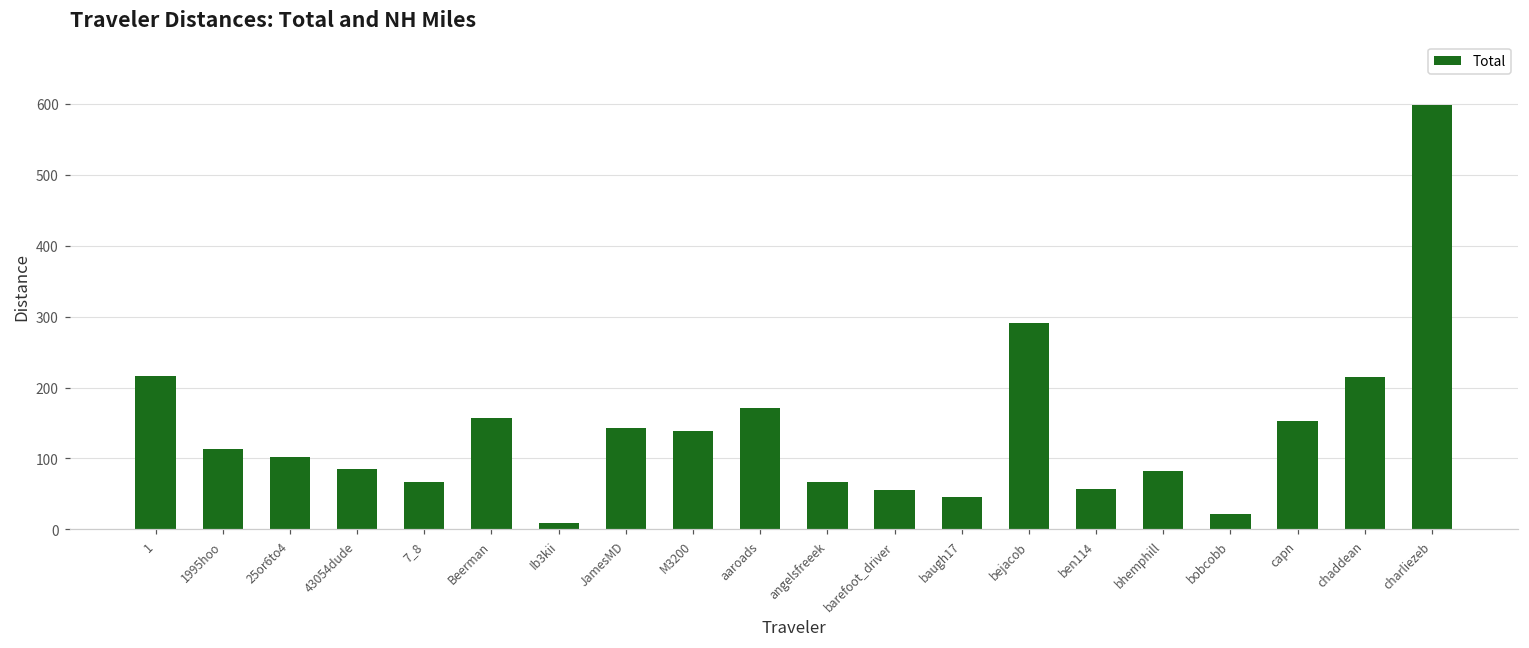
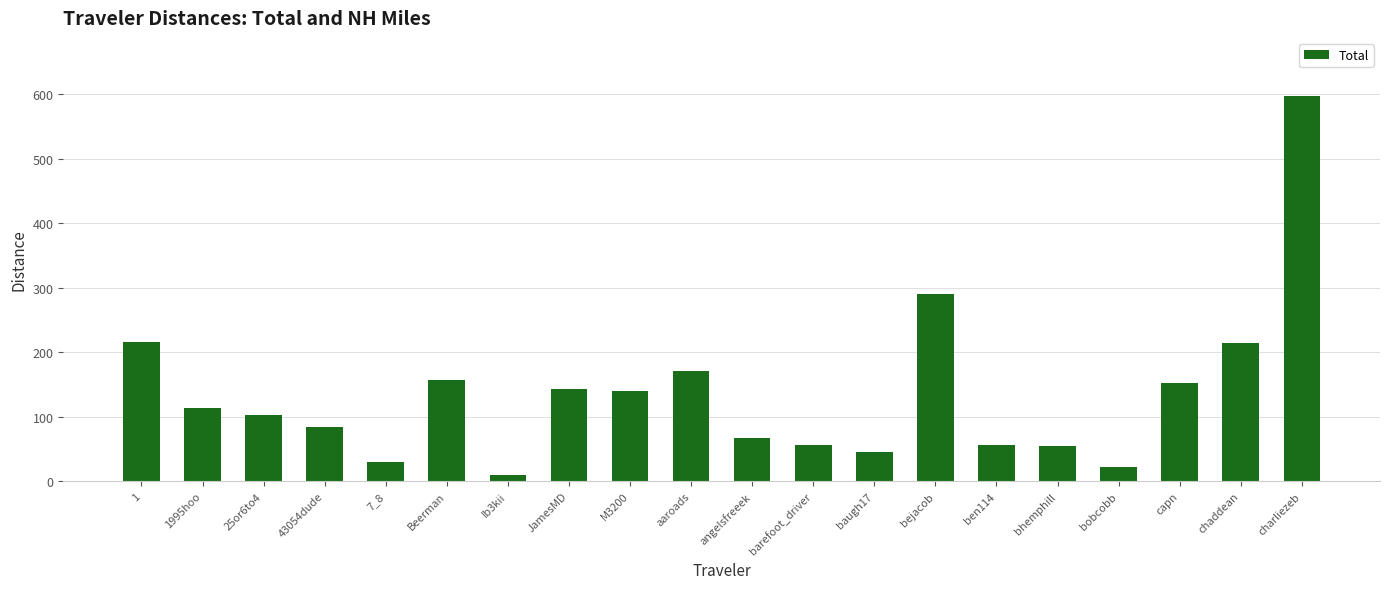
  {
    "1": 220,
    "1995hoo": 110,
    "25or6to4": 100,
    "43054dude": 80,
-   "7_8": 70,
+   "7_8": 30,
    "Beerman": 160,
    "Ib3kii": 10,
    "JamesMD": 140,
    "M3200": 140,
    "aaroads": 170,
    "angelsfreeek": 70,
    "barefoot_driver": 60,
    "baugh17": 50,
    "bejacob": 290,
    "ben114": 60,
-   "bhemphill": 80,
+   "bhemphill": 50,
    "bobcobb": 20,
    "capn": 150,
    "chaddean": 210,
    "charliezeb": 600
  }
